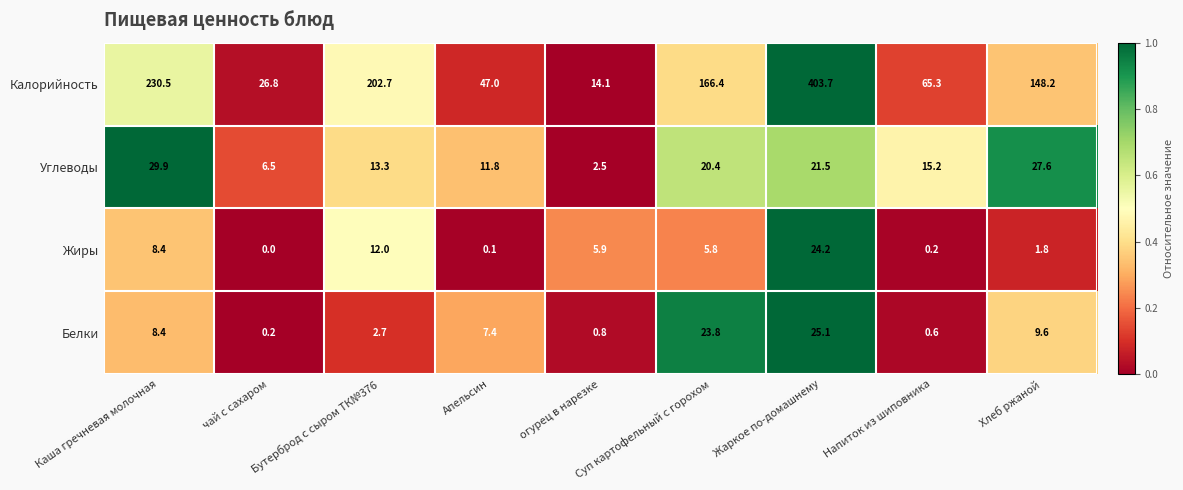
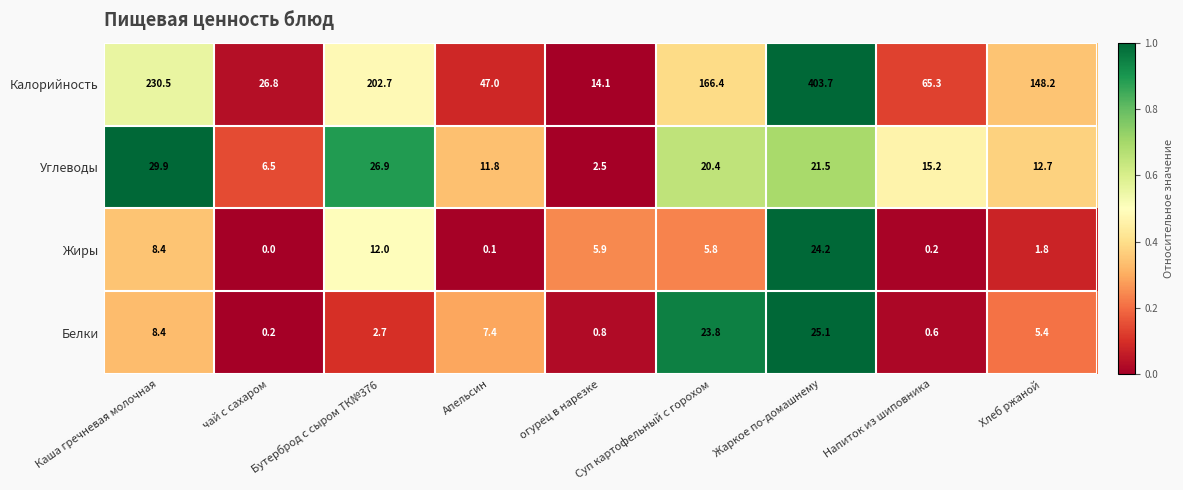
  {
    "Калорийность": {
      "Каша гречневая молочная": 230.5,
      "чай с сахаром": 26.8,
      "Бутерброд с сыром ТК№376": 202.7,
      "Апельсин": 47.0,
      "огурец в нарезке": 14.1,
      "Суп картофельный с горохом": 166.4,
      "Жаркое по-домашнему": 403.7,
      "Напиток из шиповника": 65.3,
      "Хлеб ржаной": 148.2
    },
    "Углеводы": {
      "Каша гречневая молочная": 29.9,
      "чай с сахаром": 6.5,
-     "Бутерброд с сыром ТК№376": 13.3,
+     "Бутерброд с сыром ТК№376": 26.9,
      "Апельсин": 11.8,
      "огурец в нарезке": 2.5,
      "Суп картофельный с горохом": 20.4,
      "Жаркое по-домашнему": 21.5,
      "Напиток из шиповника": 15.2,
-     "Хлеб ржаной": 27.6
+     "Хлеб ржаной": 12.7
    },
    "Жиры": {
      "Каша гречневая молочная": 8.4,
      "чай с сахаром": 0.0,
      "Бутерброд с сыром ТК№376": 12.0,
      "Апельсин": 0.1,
      "огурец в нарезке": 5.9,
      "Суп картофельный с горохом": 5.8,
      "Жаркое по-домашнему": 24.2,
      "Напиток из шиповника": 0.2,
      "Хлеб ржаной": 1.8
    },
    "Белки": {
      "Каша гречневая молочная": 8.4,
      "чай с сахаром": 0.2,
      "Бутерброд с сыром ТК№376": 2.7,
      "Апельсин": 7.4,
      "огурец в нарезке": 0.8,
      "Суп картофельный с горохом": 23.8,
      "Жаркое по-домашнему": 25.1,
      "Напиток из шиповника": 0.6,
-     "Хлеб ржаной": 9.6
+     "Хлеб ржаной": 5.4
    }
  }
